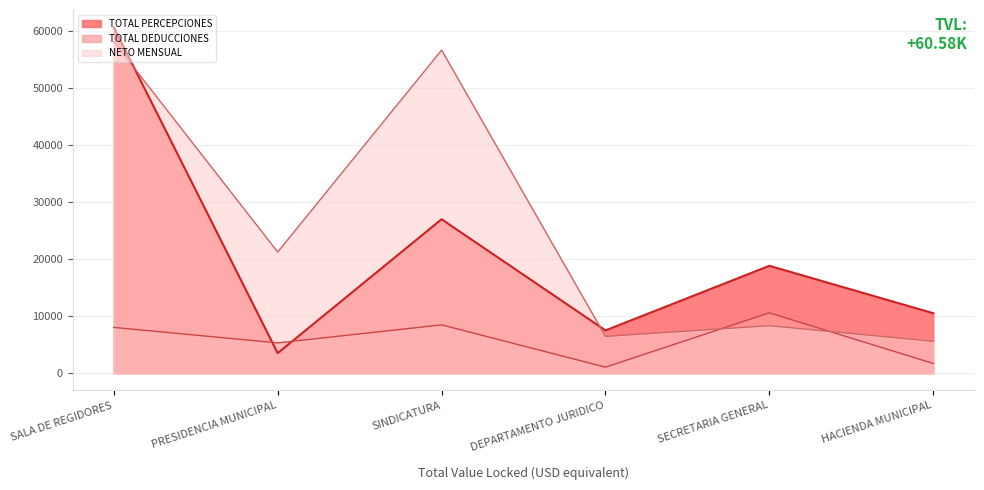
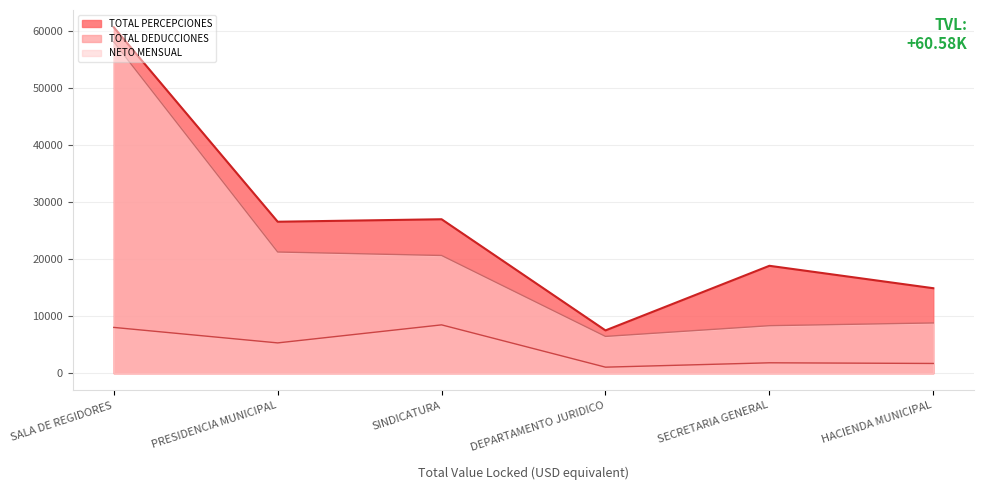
  {
    "TOTAL PERCEPCIONES": {
-     "PRESIDENCIA MUNICIPAL": 4000,
+     "PRESIDENCIA MUNICIPAL": 27000,
      "SINDICATURA": 27000,
      "DEPARTAMENTO JURIDICO": 7000,
      "SECRETARIA GENERAL": 19000,
-     "HACIENDA MUNICIPAL": 10000
+     "HACIENDA MUNICIPAL": 15000
    },
    "TOTAL DEDUCCIONES": {
      "SALA DE REGIDORES": 8000,
      "PRESIDENCIA MUNICIPAL": 5000,
      "SINDICATURA": 8000,
      "DEPARTAMENTO JURIDICO": 1000,
-     "SECRETARIA GENERAL": 11000,
+     "SECRETARIA GENERAL": 2000,
      "HACIENDA MUNICIPAL": 2000
    },
    "NETO MENSUAL": {
      "PRESIDENCIA MUNICIPAL": 21000,
-     "SINDICATURA": 57000,
+     "SINDICATURA": 21000,
      "DEPARTAMENTO JURIDICO": 6000,
      "SECRETARIA GENERAL": 8000,
-     "HACIENDA MUNICIPAL": 6000
+     "HACIENDA MUNICIPAL": 9000
    }
  }
